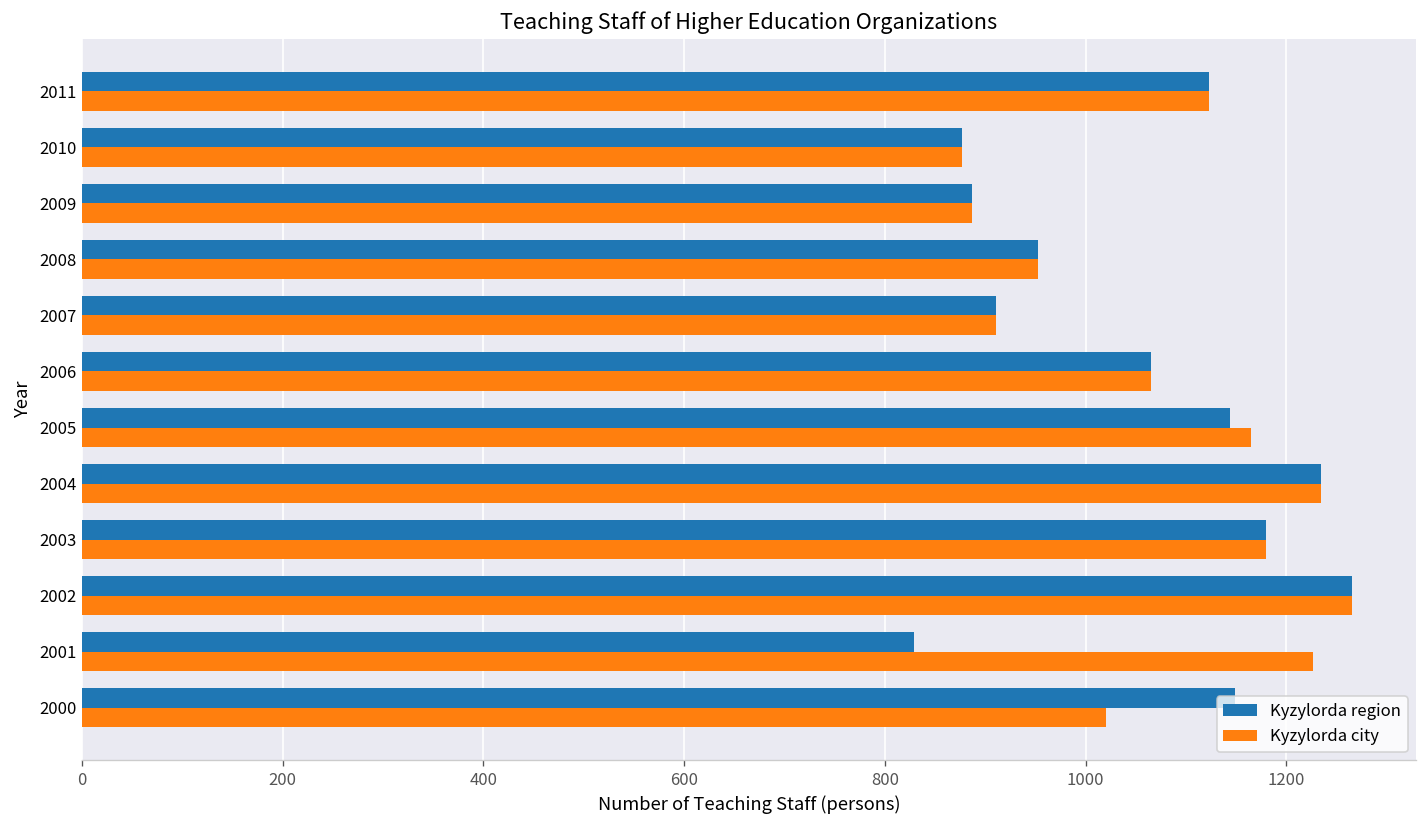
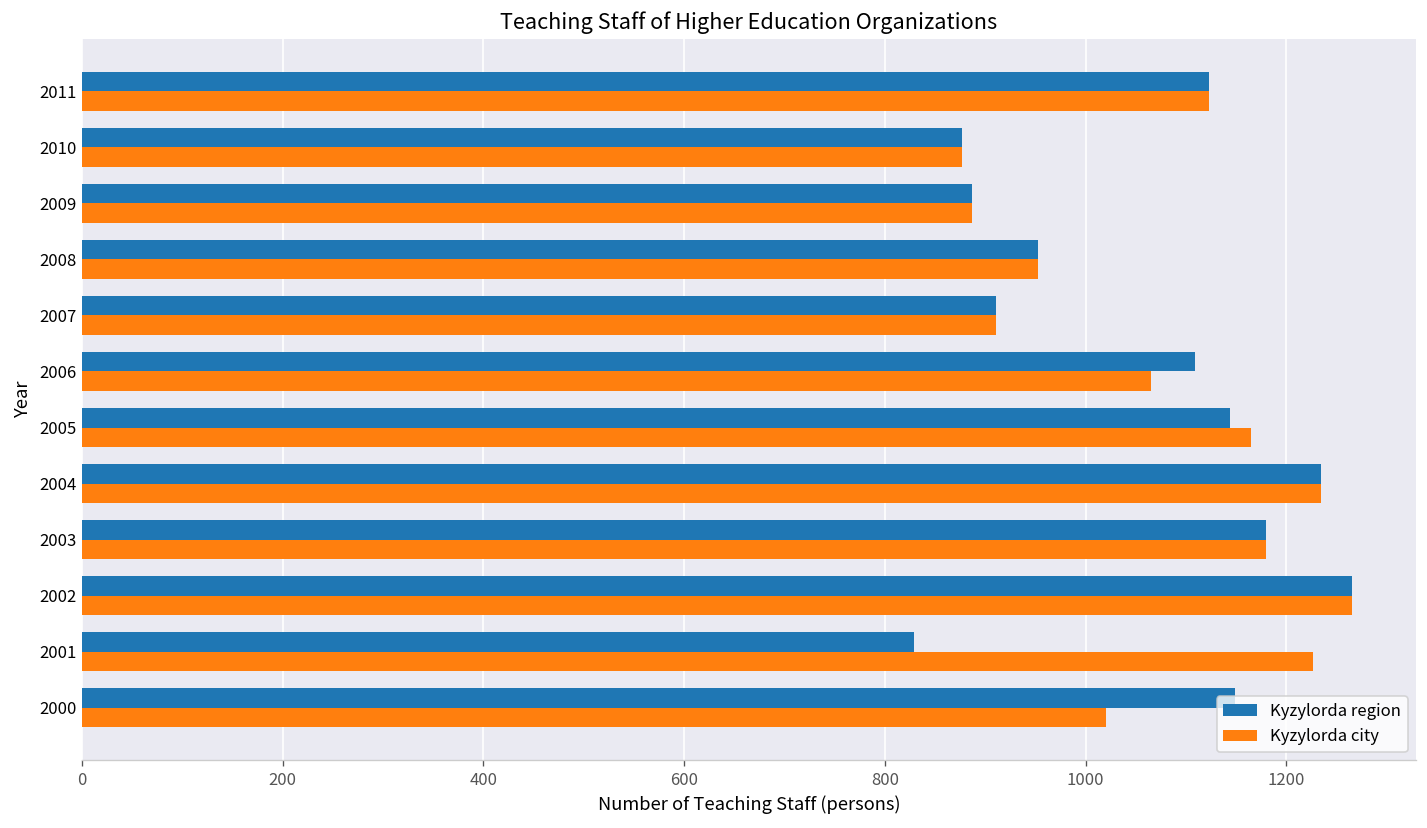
  {
    "Kyzylorda region": {
      "2011": 1120,
      "2010": 880,
      "2009": 890,
      "2008": 950,
      "2007": 910,
-     "2006": 1070,
+     "2006": 1110,
      "2005": 1140,
      "2004": 1240,
      "2003": 1180,
      "2002": 1270,
      "2001": 830
    },
    "Kyzylorda city": {
      "2011": 1120,
      "2010": 880,
      "2009": 890,
      "2008": 950,
      "2007": 910,
      "2006": 1070,
      "2005": 1170,
      "2004": 1240,
      "2003": 1180,
      "2002": 1270,
      "2001": 1230,
      "2000": 1020
    }
  }
